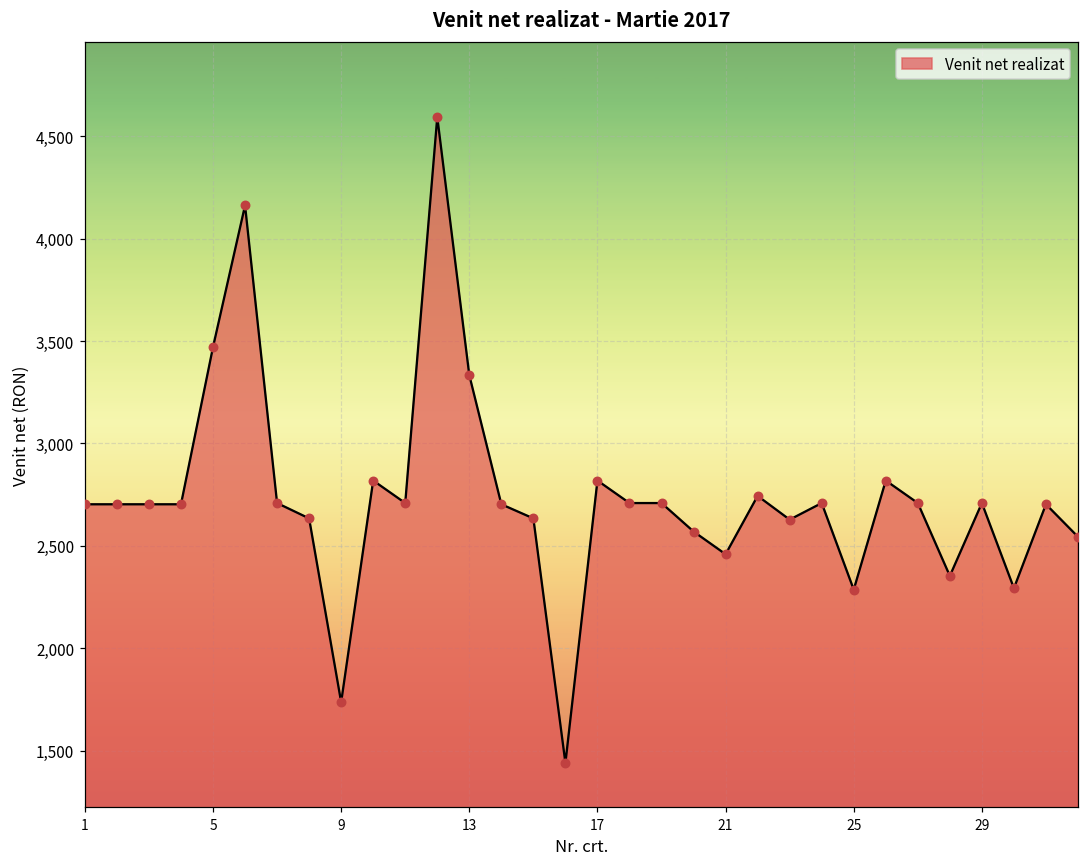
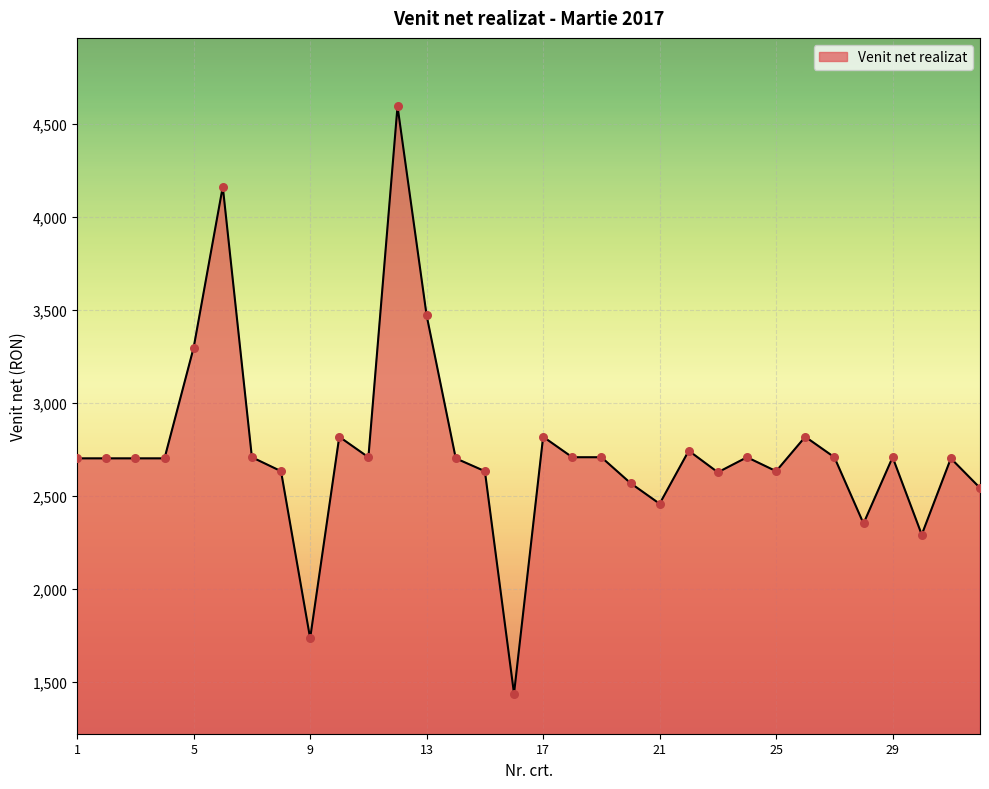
  {
    "1": "2,700",
-   "5": "3,470",
+   "5": "3,300",
    "9": "1,740",
-   "13": "3,330",
+   "13": "3,470",
    "17": "2,820",
    "21": "2,460",
-   "25": "2,290",
+   "25": "2,630",
    "29": "2,710"
  }
